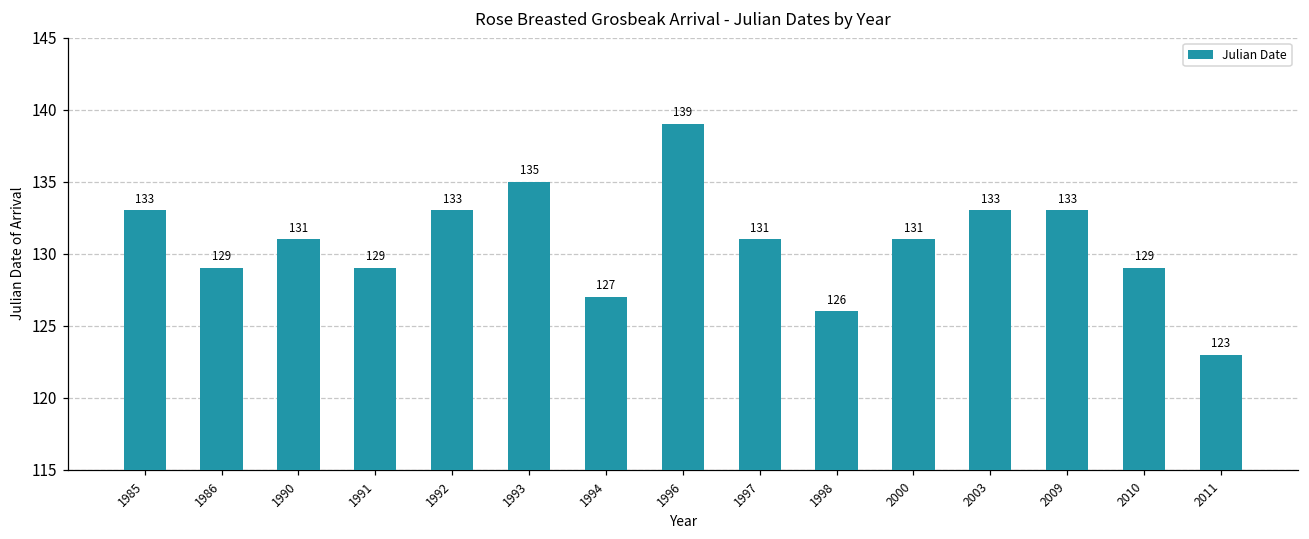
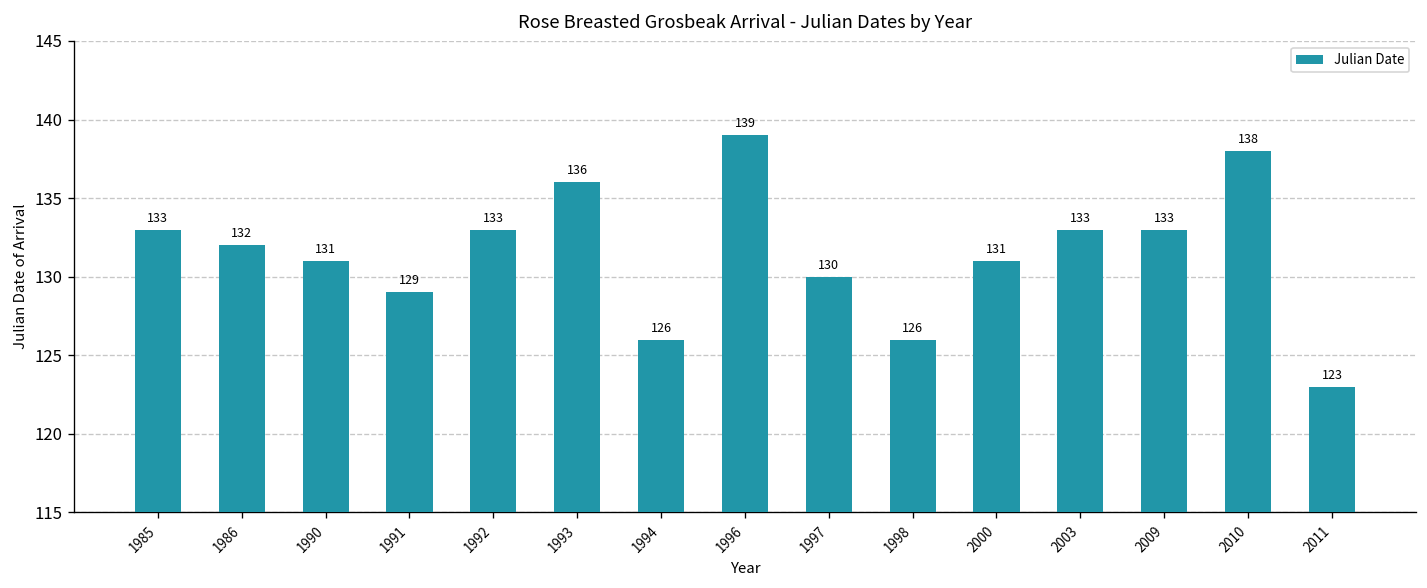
  {
    "1985": 133,
-   "1986": 129,
+   "1986": 132,
    "1990": 131,
    "1991": 129,
    "1992": 133,
-   "1993": 135,
-   "1994": 127,
+   "1993": 136,
+   "1994": 126,
    "1996": 139,
-   "1997": 131,
+   "1997": 130,
    "1998": 126,
    "2000": 131,
    "2003": 133,
    "2009": 133,
-   "2010": 129,
+   "2010": 138,
    "2011": 123
  }
